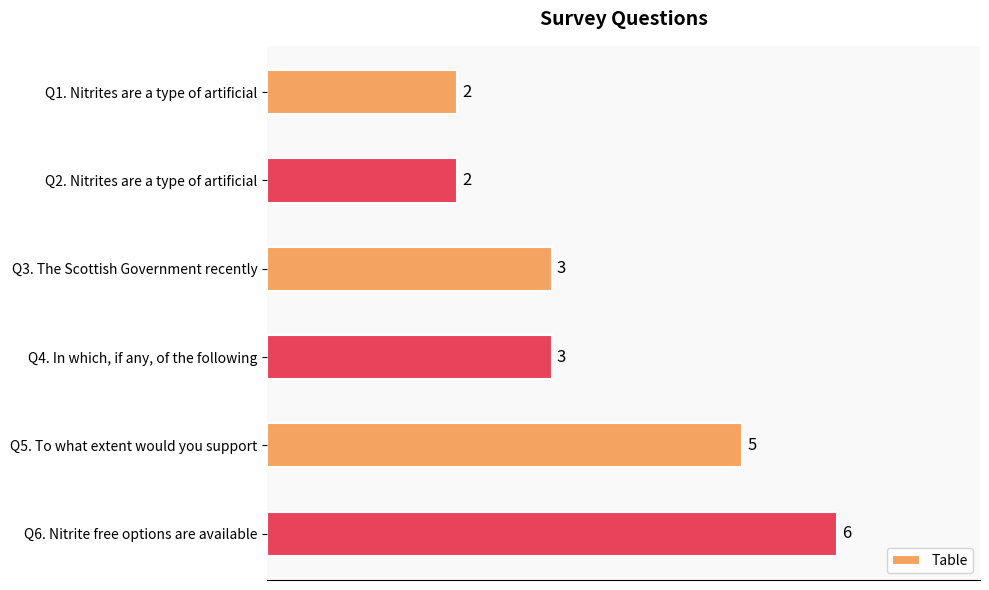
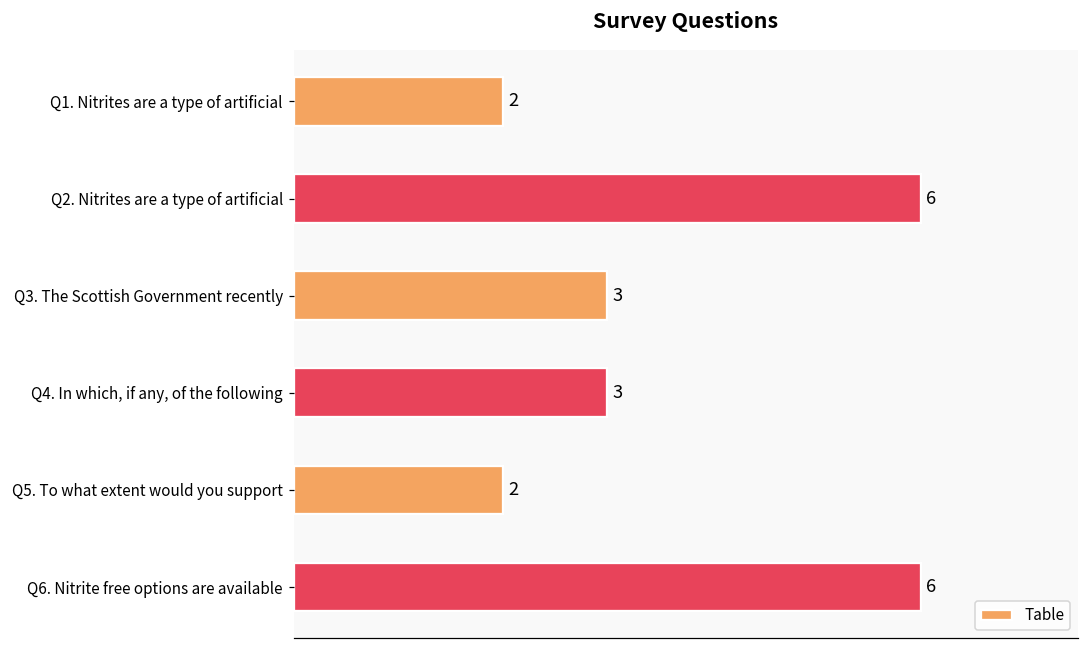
  {
    "Q1. Nitrites are a type of artificial": 2,
-   "Q2. Nitrites are a type of artificial": 2,
+   "Q2. Nitrites are a type of artificial": 6,
    "Q3. The Scottish Government recently": 3,
    "Q4. In which, if any, of the following": 3,
-   "Q5. To what extent would you support": 5,
+   "Q5. To what extent would you support": 2,
    "Q6. Nitrite free options are available": 6
  }
